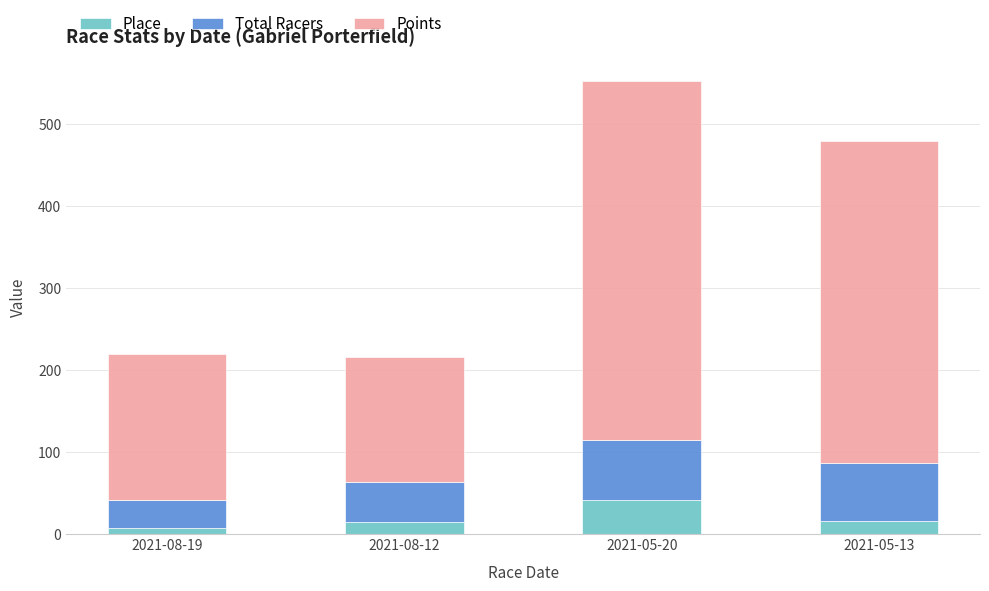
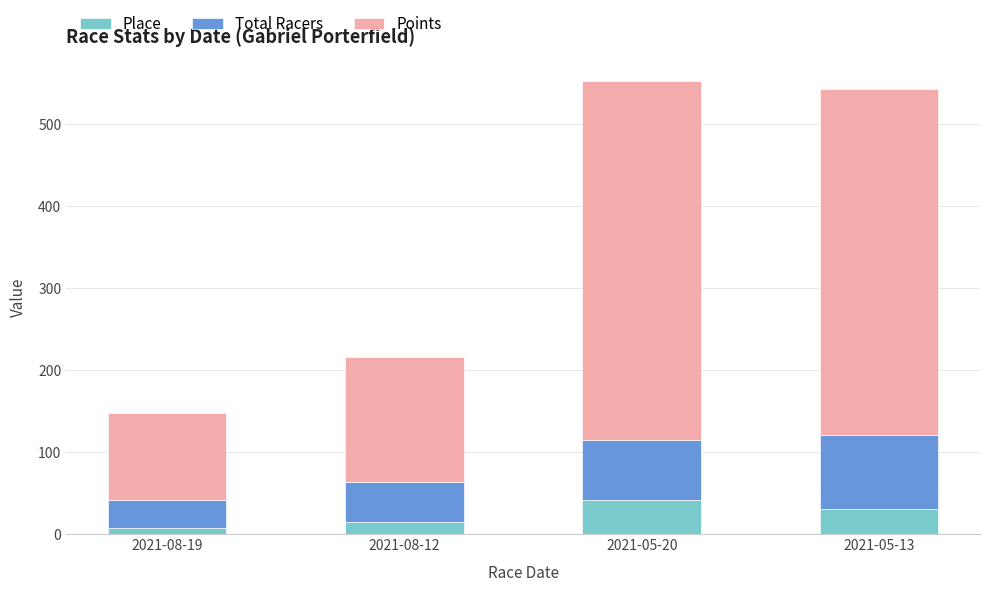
  {
    "Place": {
      "2021-08-19": 10,
      "2021-08-12": 20,
      "2021-05-20": 40,
-     "2021-05-13": 20
+     "2021-05-13": 30
    },
    "Total Racers": {
      "2021-08-19": 40,
      "2021-08-12": 50,
      "2021-05-20": 70,
-     "2021-05-13": 70
+     "2021-05-13": 90
    },
    "Points": {
-     "2021-08-19": 180,
+     "2021-08-19": 110,
      "2021-08-12": 150,
      "2021-05-20": 440,
-     "2021-05-13": 390
+     "2021-05-13": 420
    }
  }
